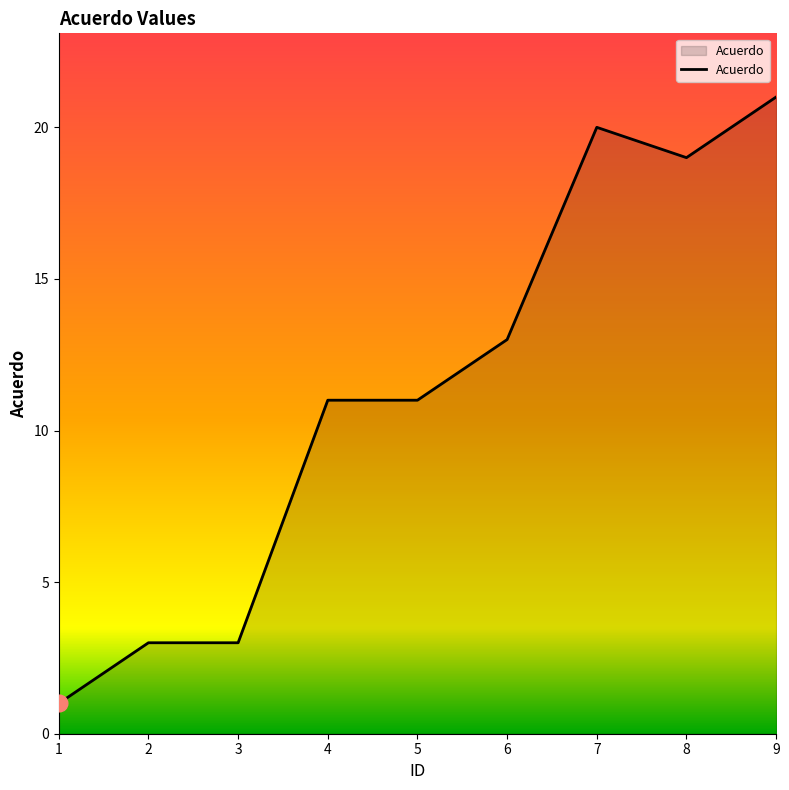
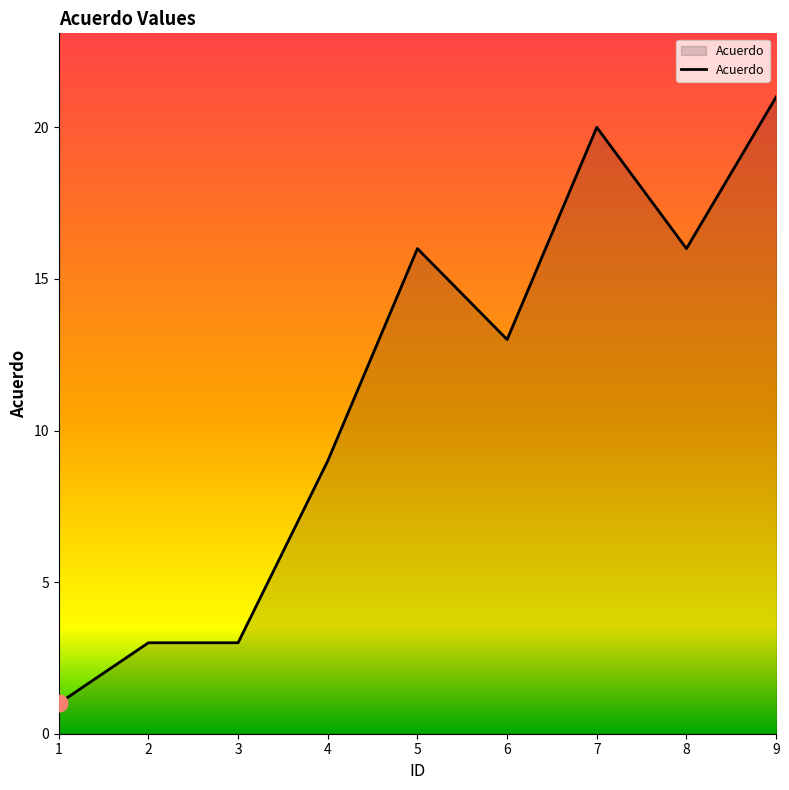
  {
    "Acuerdo": {
      "2": 3,
      "3": 3,
-     "4": 11,
-     "5": 11,
+     "4": 9,
+     "5": 16,
      "6": 13,
      "7": 20,
-     "8": 19,
+     "8": 16,
      "9": 21
    }
  }
